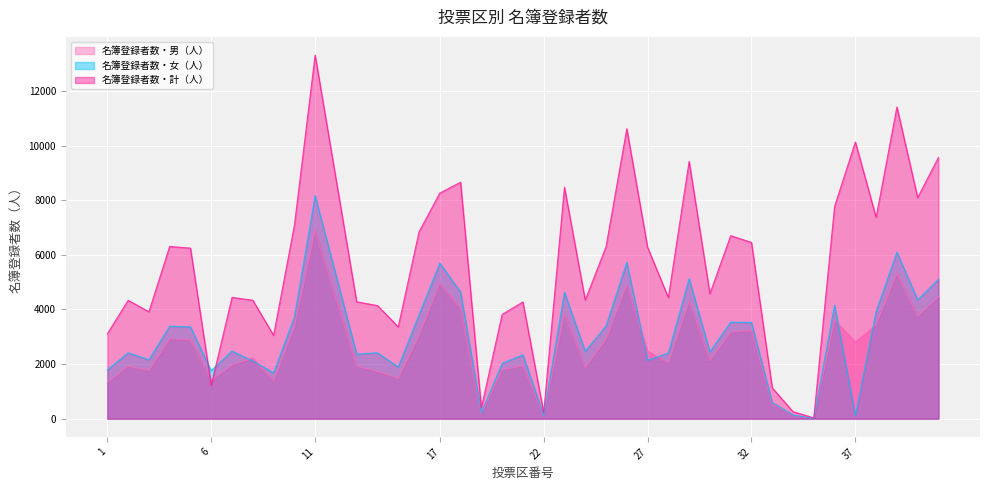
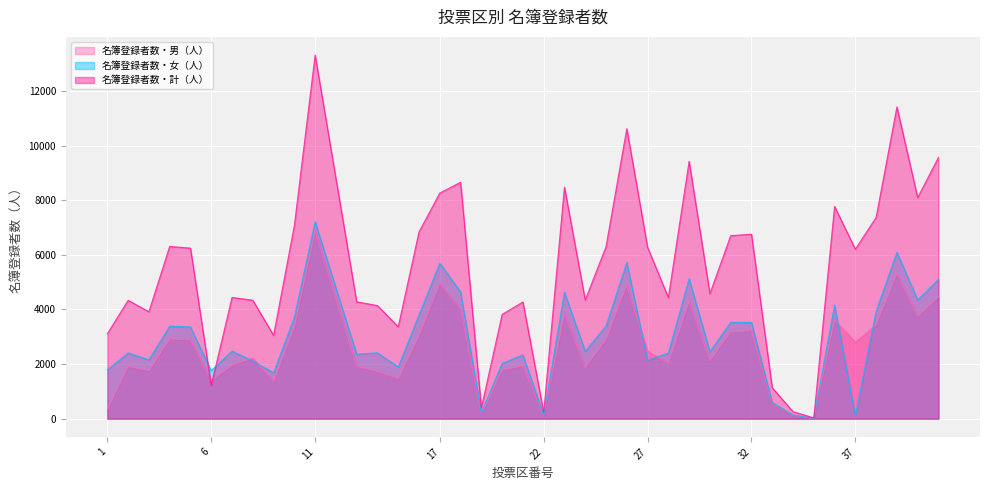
  {
    "名簿登録者数・男（人）": {
-     "1": 1300,
+     "1": 300,
      "6": 1400,
      "11": 6900,
      "17": 5000,
      "27": 2500,
      "32": 3200,
      "37": 2800
    },
    "名簿登録者数・女（人）": {
      "1": 1800,
      "6": 1800,
-     "11": 8200,
+     "11": 7200,
      "17": 5700,
      "27": 2100,
      "32": 3500,
      "37": 100
    },
    "名簿登録者数・計（人）": {
      "1": 3100,
      "6": 1200,
      "11": 13300,
      "17": 8300,
      "22": 200,
      "27": 6300,
-     "32": 6500,
-     "37": 10100
+     "32": 6800,
+     "37": 6200
    }
  }
